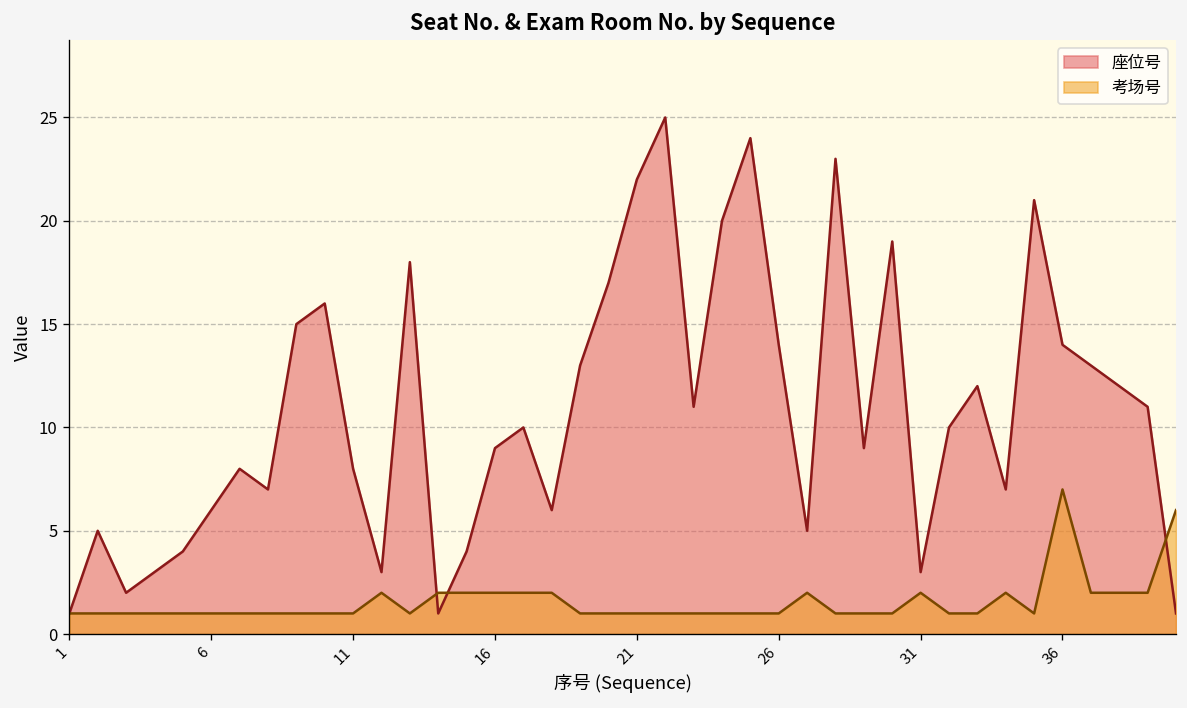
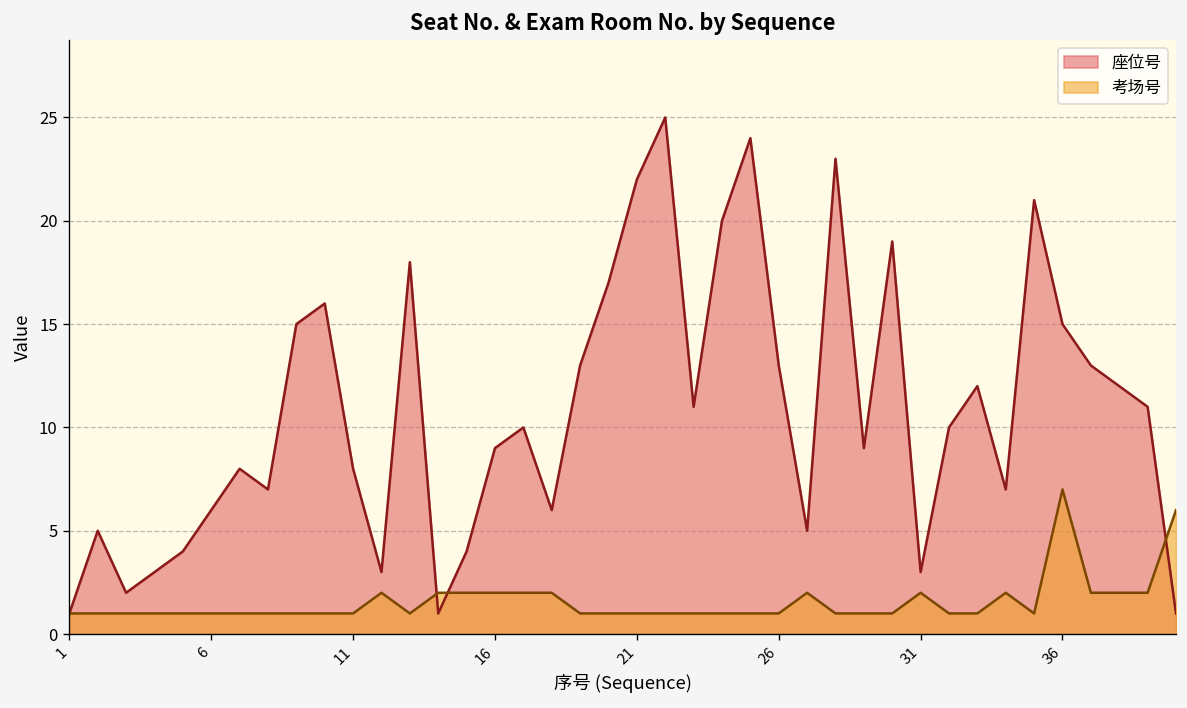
  {
    "座位号": {
      "6": 6,
      "11": 8,
      "16": 9,
      "21": 22,
-     "26": 14,
+     "26": 13,
      "31": 3,
-     "36": 14
+     "36": 15
    },
    "考场号": {
      "6": 1,
      "11": 1,
      "16": 2,
      "21": 1,
      "26": 1,
      "31": 2,
      "36": 7
    }
  }
